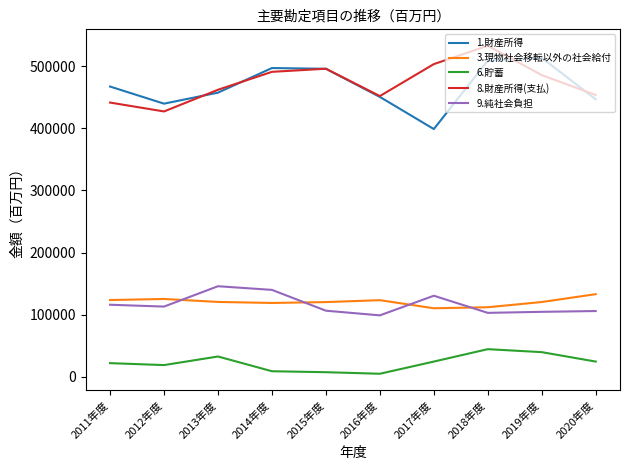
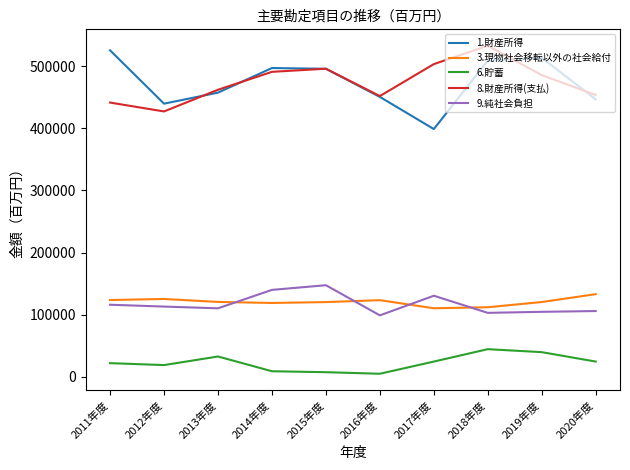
  {
    "1.財産所得": {
-     "2011年度": 470000,
+     "2011年度": 530000,
      "2012年度": 440000,
      "2013年度": 460000,
      "2014年度": 500000,
      "2017年度": 400000
    },
    "3.現物社会移転以外の社会給付": {
      "2011年度": 120000,
      "2012年度": 130000,
      "2013年度": 120000,
      "2014年度": 120000,
      "2015年度": 120000,
      "2016年度": 120000,
      "2017年度": 110000,
      "2018年度": 110000,
      "2019年度": 120000,
      "2020年度": 130000
    },
    "6.貯蓄": {
      "2011年度": 20000,
      "2012年度": 20000,
      "2013年度": 30000,
      "2014年度": 10000,
      "2015年度": 10000,
      "2016年度": 0,
      "2017年度": 20000,
      "2018年度": 40000,
      "2019年度": 40000,
      "2020年度": 20000
    },
    "8.財産所得(支払)": {
      "2011年度": 440000,
      "2012年度": 430000,
      "2013年度": 460000,
      "2014年度": 490000,
      "2017年度": 500000
    },
    "9.純社会負担": {
      "2011年度": 120000,
      "2012年度": 110000,
-     "2013年度": 150000,
+     "2013年度": 110000,
      "2014年度": 140000,
-     "2015年度": 110000,
+     "2015年度": 150000,
      "2016年度": 100000,
      "2017年度": 130000,
      "2018年度": 100000,
      "2019年度": 100000,
      "2020年度": 110000
    }
  }
